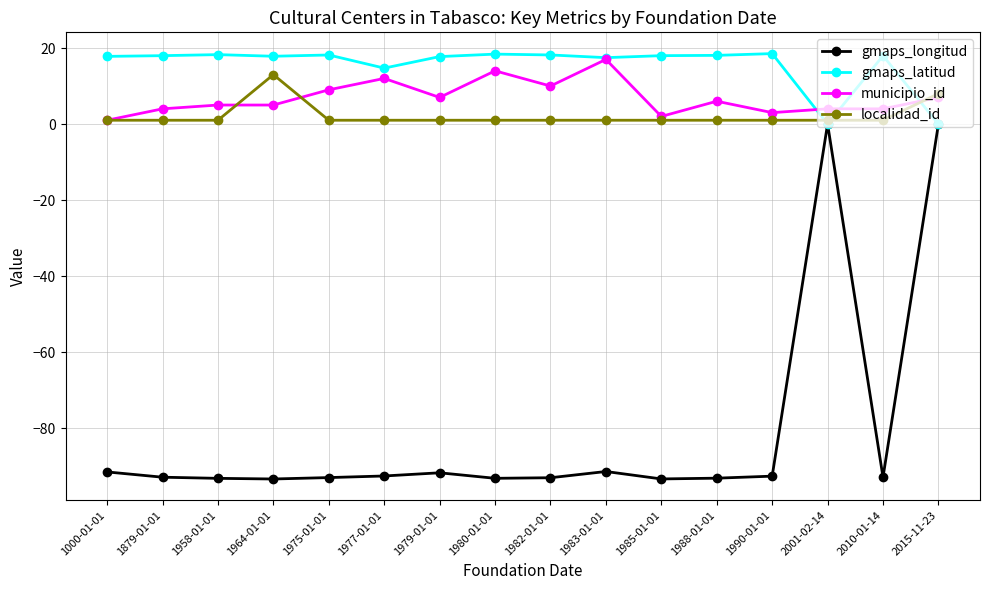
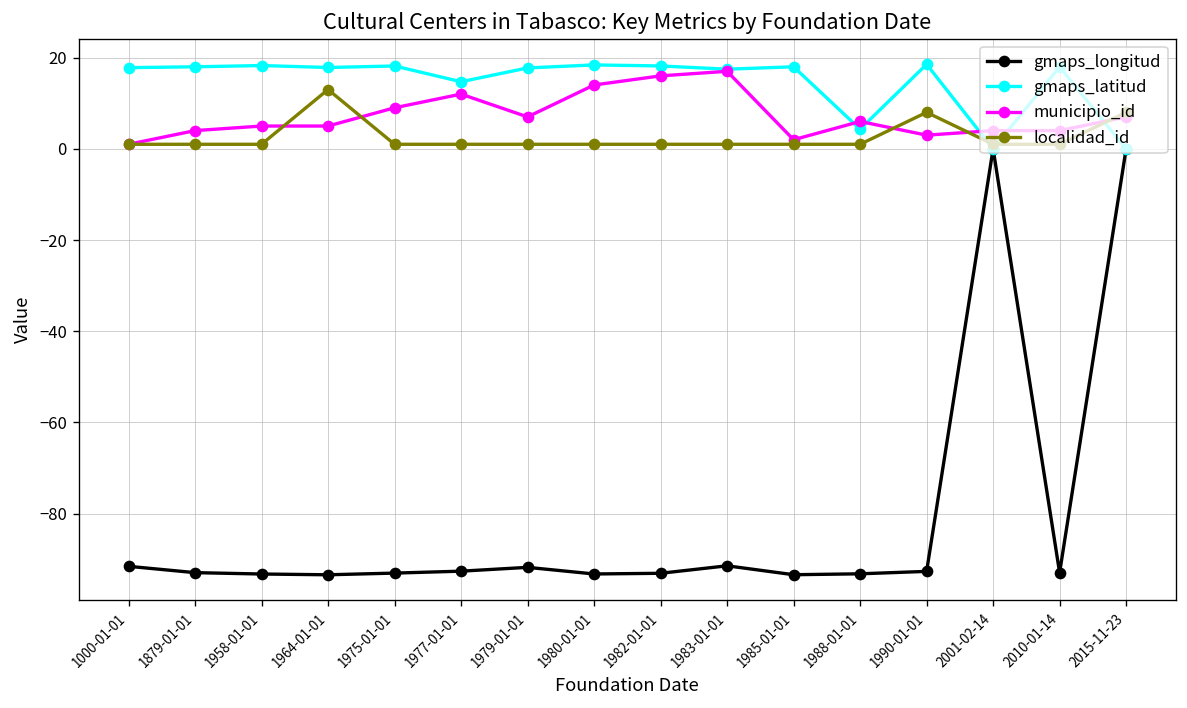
  {
    "gmaps_longitud": {
      "1000-01-01": -92,
      "1879-01-01": -93,
      "1958-01-01": -93,
      "1964-01-01": -93,
      "1975-01-01": -93,
      "1977-01-01": -93,
      "1979-01-01": -92,
      "1980-01-01": -93,
      "1982-01-01": -93,
      "1983-01-01": -91,
      "1985-01-01": -93,
      "1988-01-01": -93,
      "1990-01-01": -93,
      "2010-01-14": -93
    },
    "gmaps_latitud": {
      "1000-01-01": 18,
      "1879-01-01": 18,
      "1958-01-01": 18,
      "1964-01-01": 18,
      "1975-01-01": 18,
      "1977-01-01": 15,
      "1979-01-01": 18,
      "1980-01-01": 18,
      "1982-01-01": 18,
      "1985-01-01": 18,
-     "1988-01-01": 18,
+     "1988-01-01": 4,
      "1990-01-01": 19
    },
    "municipio_id": {
      "1879-01-01": 4,
      "1958-01-01": 5,
      "1964-01-01": 5,
      "1975-01-01": 9,
      "1977-01-01": 12,
      "1979-01-01": 7,
      "1980-01-01": 14,
-     "1982-01-01": 10,
+     "1982-01-01": 16,
      "1985-01-01": 2,
      "1988-01-01": 6,
      "1990-01-01": 3
    },
    "localidad_id": {
      "1879-01-01": 1,
      "1958-01-01": 1,
      "1964-01-01": 13,
      "1975-01-01": 1,
      "1977-01-01": 1,
      "1979-01-01": 1,
      "1980-01-01": 1,
      "1982-01-01": 1,
      "1983-01-01": 1,
      "1985-01-01": 1,
      "1988-01-01": 1,
-     "1990-01-01": 1
+     "1990-01-01": 8
    }
  }
